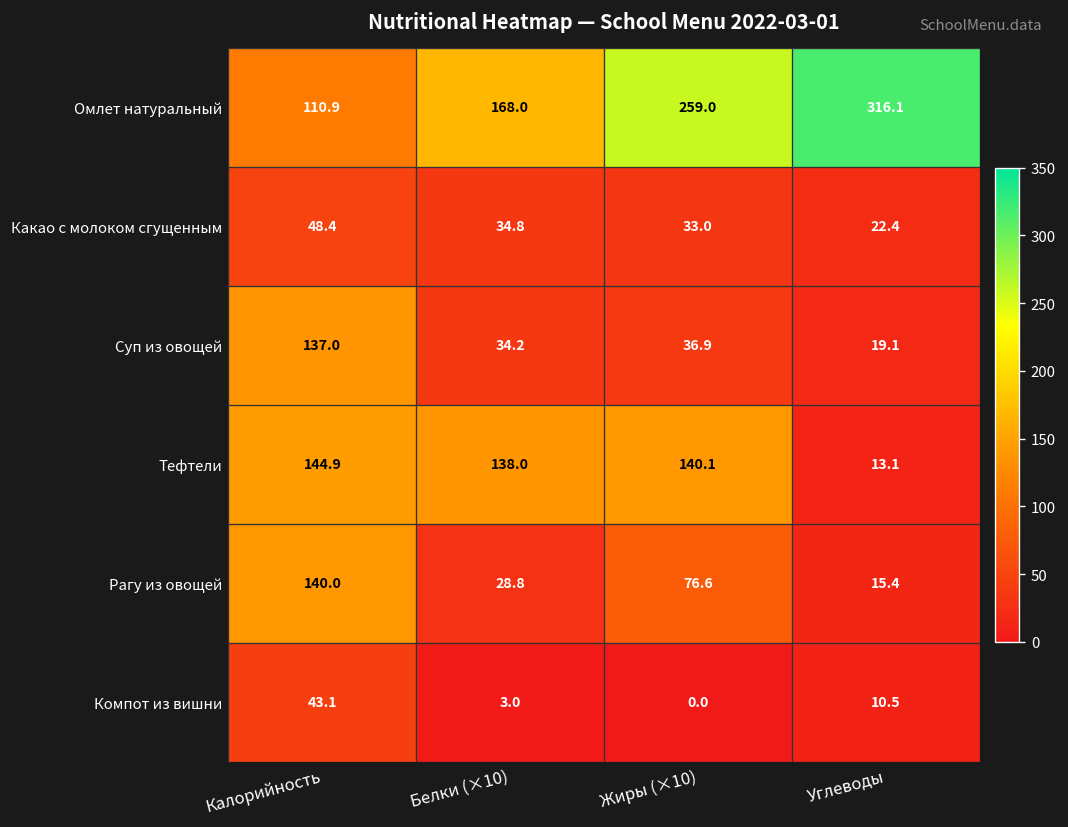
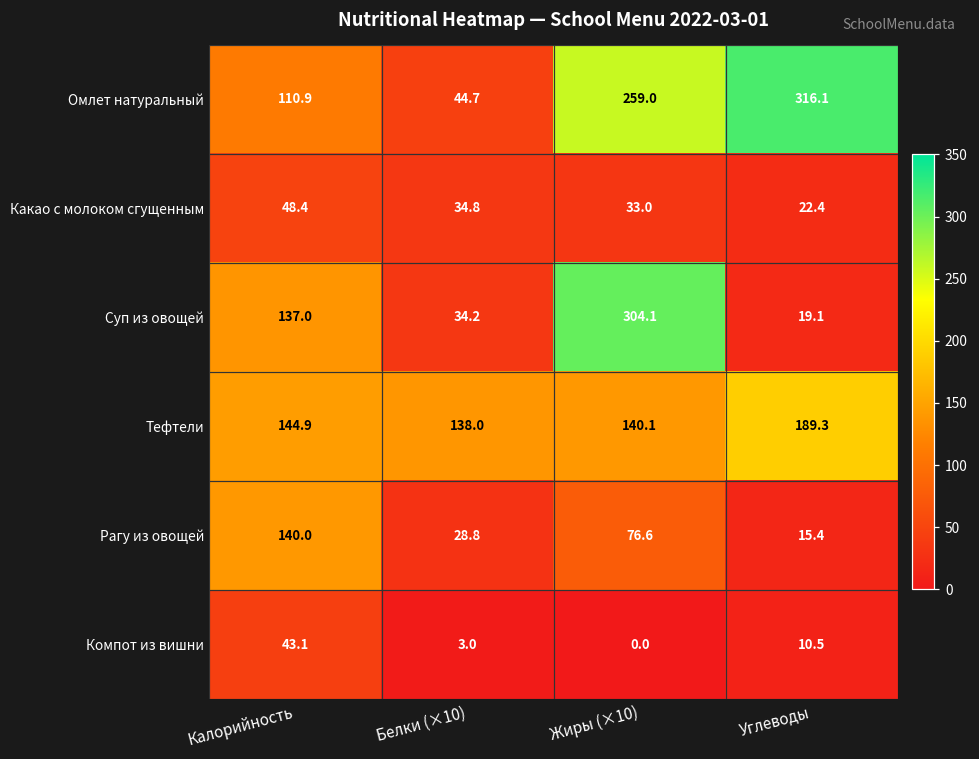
  {
    "Омлет натуральный": {
      "Калорийность": 110.9,
-     "Белки (×10)": 168.0,
+     "Белки (×10)": 44.7,
      "Жиры (×10)": 259.0,
      "Углеводы": 316.1
    },
    "Какао с молоком сгущенным": {
      "Калорийность": 48.4,
      "Белки (×10)": 34.8,
      "Жиры (×10)": 33.0,
      "Углеводы": 22.4
    },
    "Суп из овощей": {
      "Калорийность": 137.0,
      "Белки (×10)": 34.2,
-     "Жиры (×10)": 36.9,
+     "Жиры (×10)": 304.1,
      "Углеводы": 19.1
    },
    "Тефтели": {
      "Калорийность": 144.9,
      "Белки (×10)": 138.0,
      "Жиры (×10)": 140.1,
-     "Углеводы": 13.1
+     "Углеводы": 189.3
    },
    "Рагу из овощей": {
      "Калорийность": 140.0,
      "Белки (×10)": 28.8,
      "Жиры (×10)": 76.6,
      "Углеводы": 15.4
    },
    "Компот из вишни": {
      "Калорийность": 43.1,
      "Белки (×10)": 3.0,
      "Жиры (×10)": 0.0,
      "Углеводы": 10.5
    }
  }
